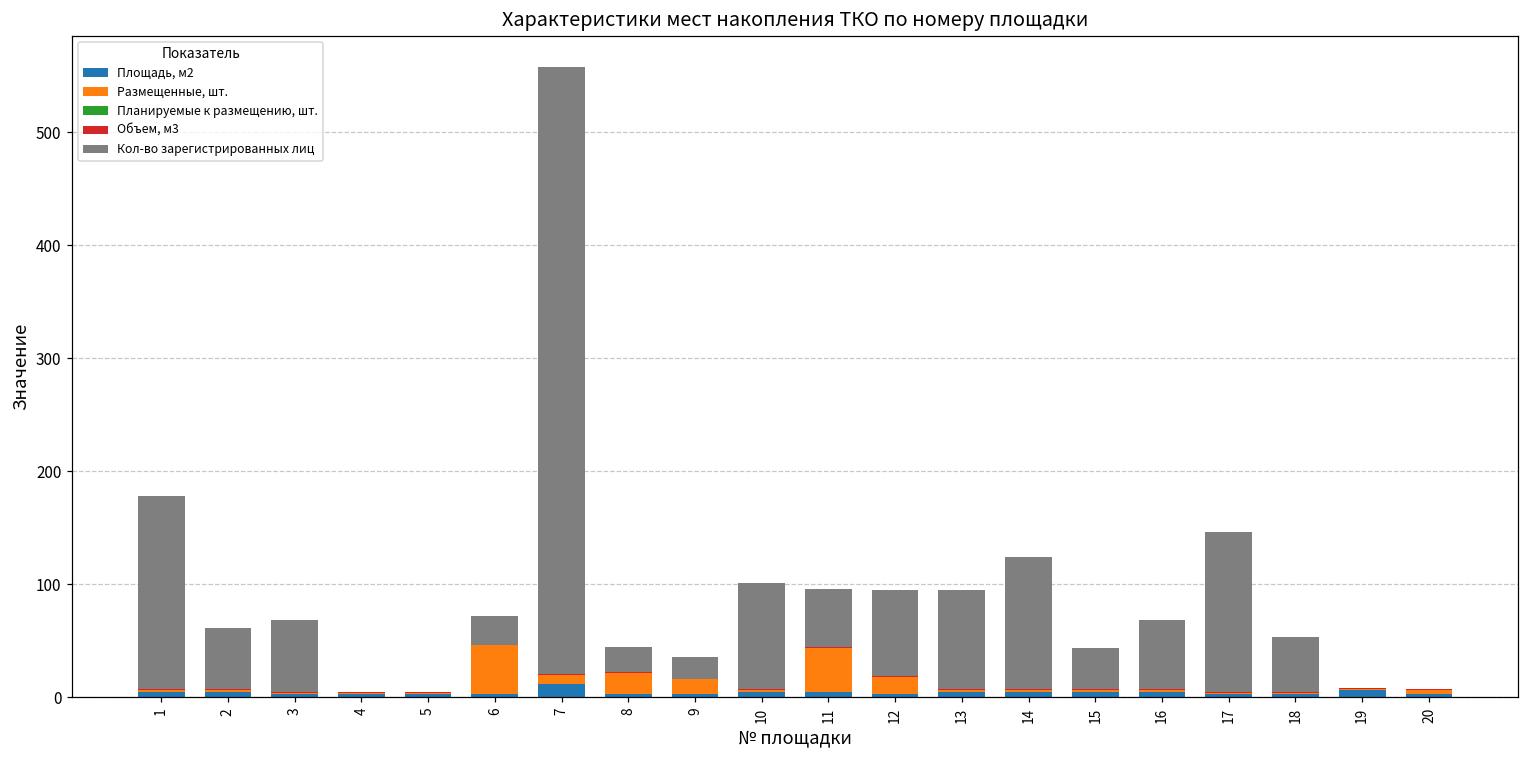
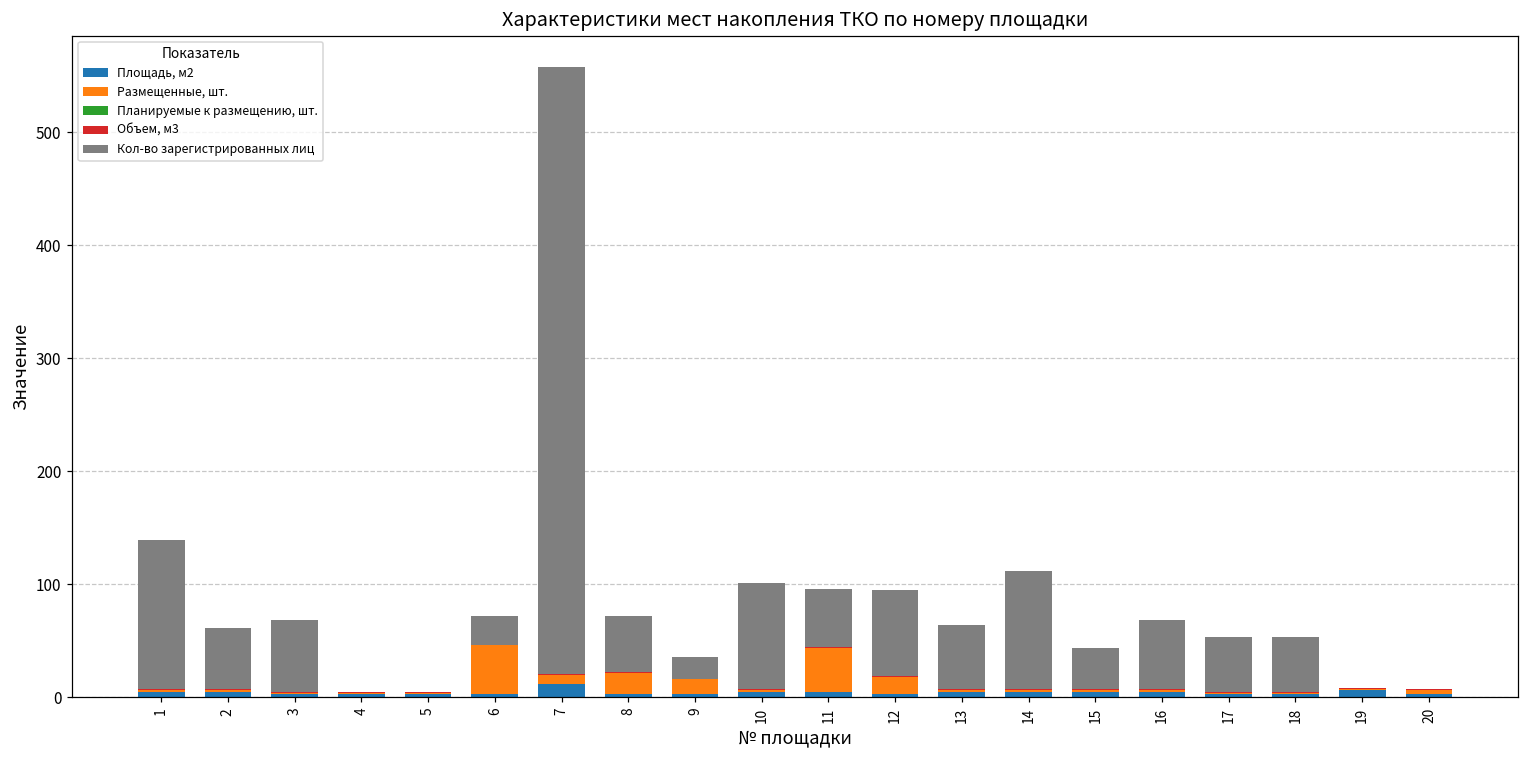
  {
    "Площадь, м2": {
      "1": 5,
      "2": 5,
      "3": 3,
      "4": 3,
      "6": 3,
      "7": 12,
      "8": 3,
      "9": 3,
      "10": 5,
      "11": 5,
      "12": 3,
      "13": 5,
      "14": 5,
      "15": 5,
      "16": 5,
      "17": 3,
      "18": 3,
      "19": 6,
      "20": 3
    },
    "Планируемые к размещению, шт.": {
      "1": 0,
      "2": 0,
      "3": 0,
      "4": 0,
      "5": 0,
      "10": 0,
      "13": 0,
      "14": 0,
      "15": 0,
      "16": 0,
      "17": 0,
      "18": 0,
      "19": 0
    },
    "Кол-во зарегистрированных лиц": {
-     "1": 171,
+     "1": 132,
      "2": 54,
      "3": 64,
      "4": 0,
      "5": 0,
      "6": 25,
      "7": 537,
-     "8": 22,
+     "8": 49,
      "9": 19,
      "10": 94,
      "11": 51,
      "12": 76,
-     "13": 87,
-     "14": 117,
+     "13": 56,
+     "14": 104,
      "15": 36,
      "16": 61,
-     "17": 142,
+     "17": 49,
      "18": 49,
      "19": 0,
      "20": 0
    }
  }
